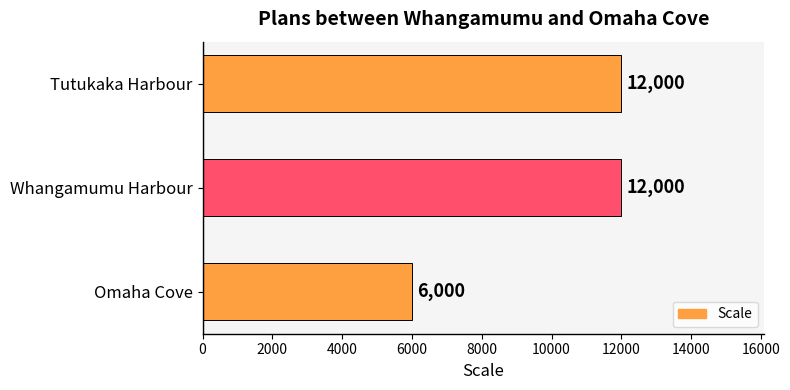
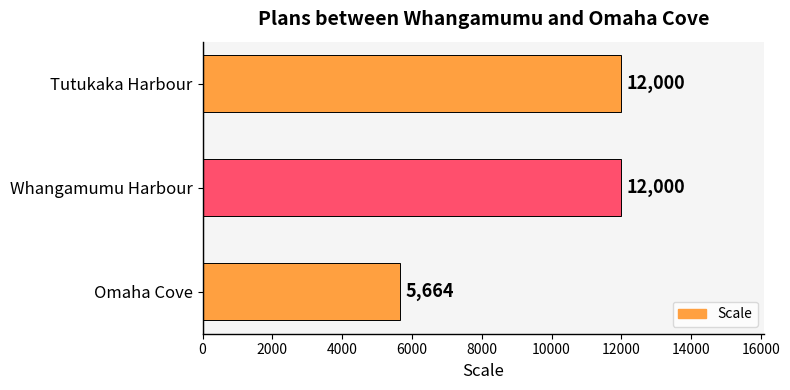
  {
    "Tutukaka Harbour": "12,000",
    "Whangamumu Harbour": "12,000",
-   "Omaha Cove": "6,000"
+   "Omaha Cove": "5,664"
  }
